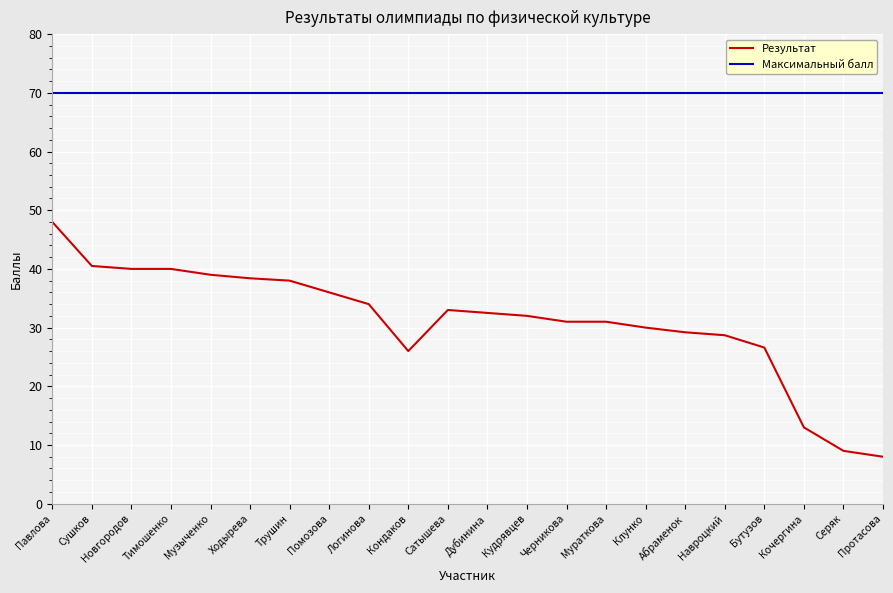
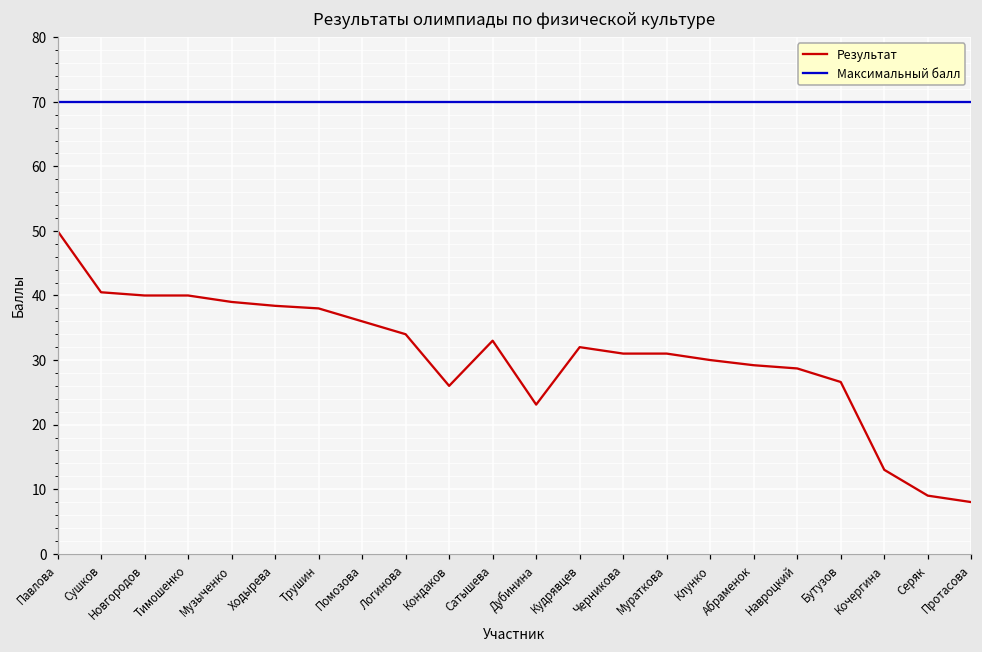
  {
    "Результат": {
-     "Павлова": 48,
+     "Павлова": 50,
      "Сушков": 41,
      "Новгородов": 40,
      "Тимошенко": 40,
      "Музыченко": 39,
      "Ходырева": 38,
      "Трушин": 38,
      "Помозова": 36,
      "Логинова": 34,
      "Кондаков": 26,
      "Сатышева": 33,
-     "Дубинина": 33,
+     "Дубинина": 23,
      "Кудрявцев": 32,
      "Черникова": 31,
      "Мураткова": 31,
      "Клунко": 30,
      "Абраменок": 29,
      "Навроцкий": 29,
      "Бутузов": 27,
      "Кочергина": 13,
      "Серяк": 9,
      "Протасова": 8
    },
    "Максимальный балл": {
      "Павлова": 70,
      "Сушков": 70,
      "Новгородов": 70,
      "Тимошенко": 70,
      "Музыченко": 70,
      "Ходырева": 70,
      "Трушин": 70,
      "Помозова": 70,
      "Логинова": 70,
      "Кондаков": 70,
      "Сатышева": 70,
      "Дубинина": 70,
      "Кудрявцев": 70,
      "Черникова": 70,
      "Мураткова": 70,
      "Клунко": 70,
      "Абраменок": 70,
      "Навроцкий": 70,
      "Бутузов": 70,
      "Кочергина": 70,
      "Серяк": 70,
      "Протасова": 70
    }
  }
